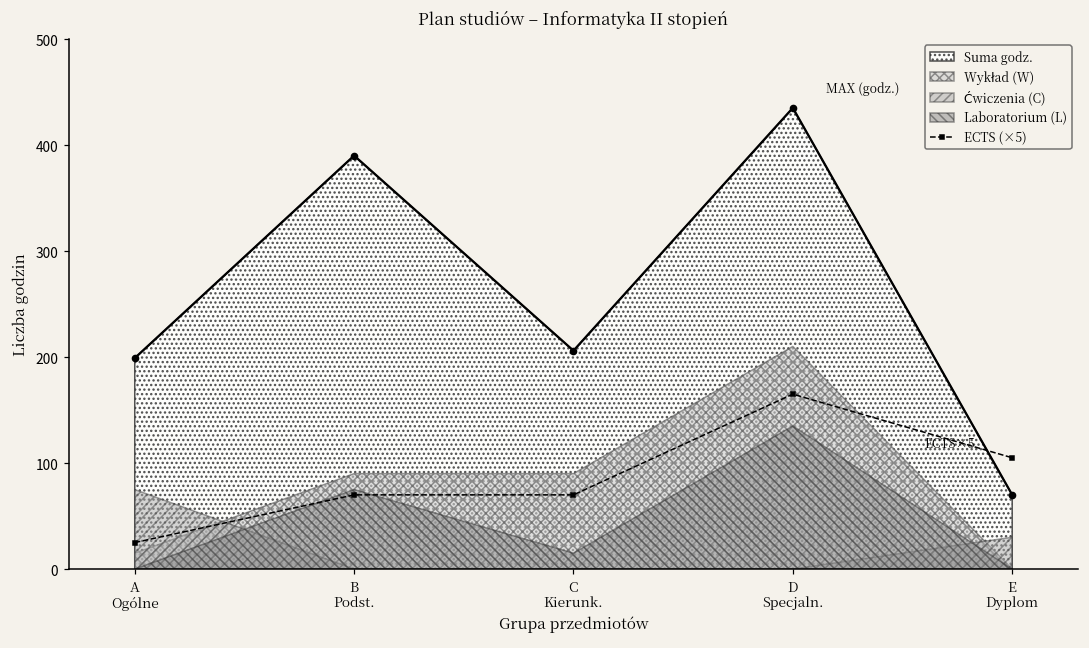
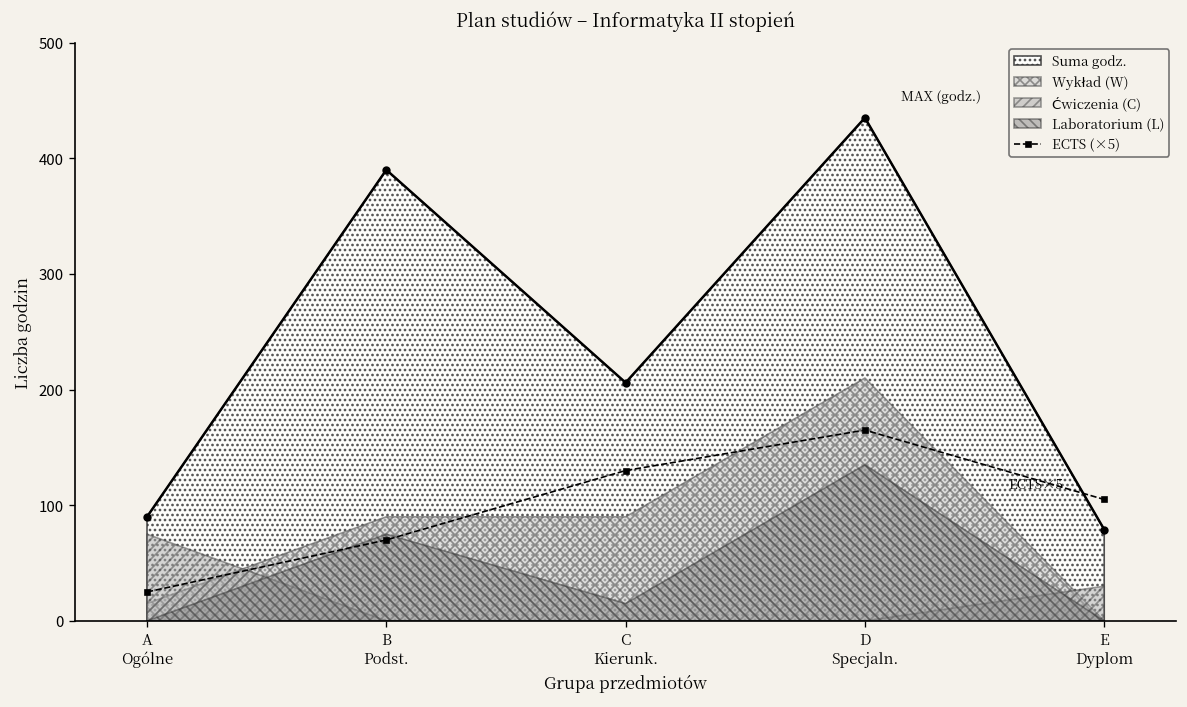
  {
    "Suma godz.": {
-     "A Ogólne": 200,
+     "A Ogólne": 90,
      "B Podst.": 390,
      "C Kierunk.": 210,
      "D Specjaln.": 440,
-     "E Dyplom": 70
+     "E Dyplom": 80
    },
    "ECTS (×5)": {
      "A Ogólne": 30,
      "B Podst.": 70,
-     "C Kierunk.": 70,
+     "C Kierunk.": 130,
      "D Specjaln.": 170,
      "E Dyplom": 110
    }
  }
